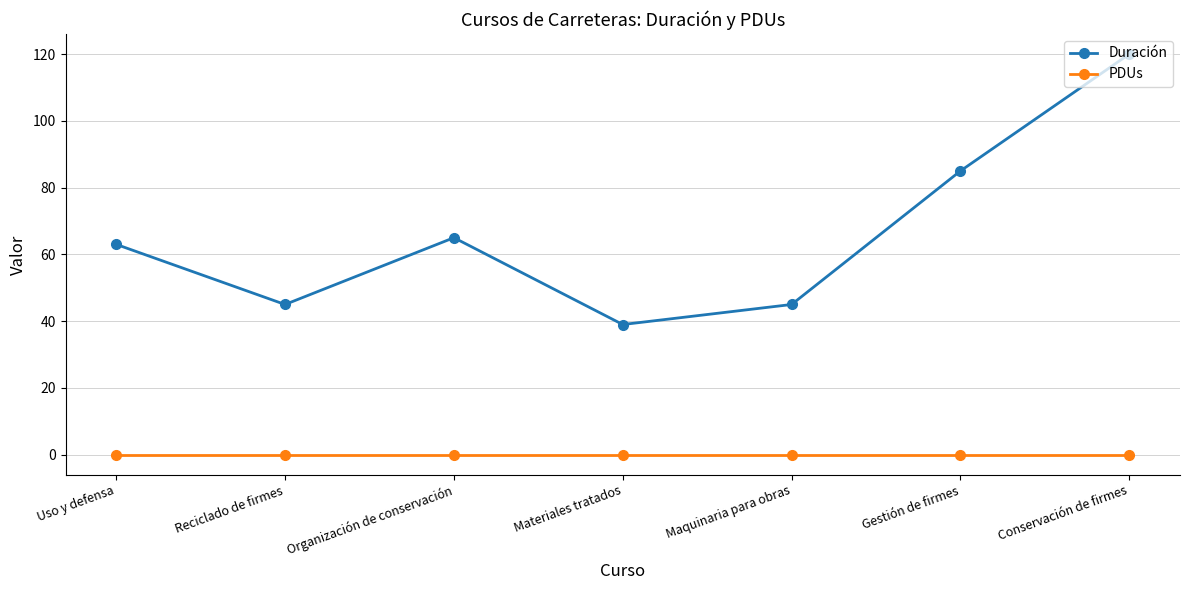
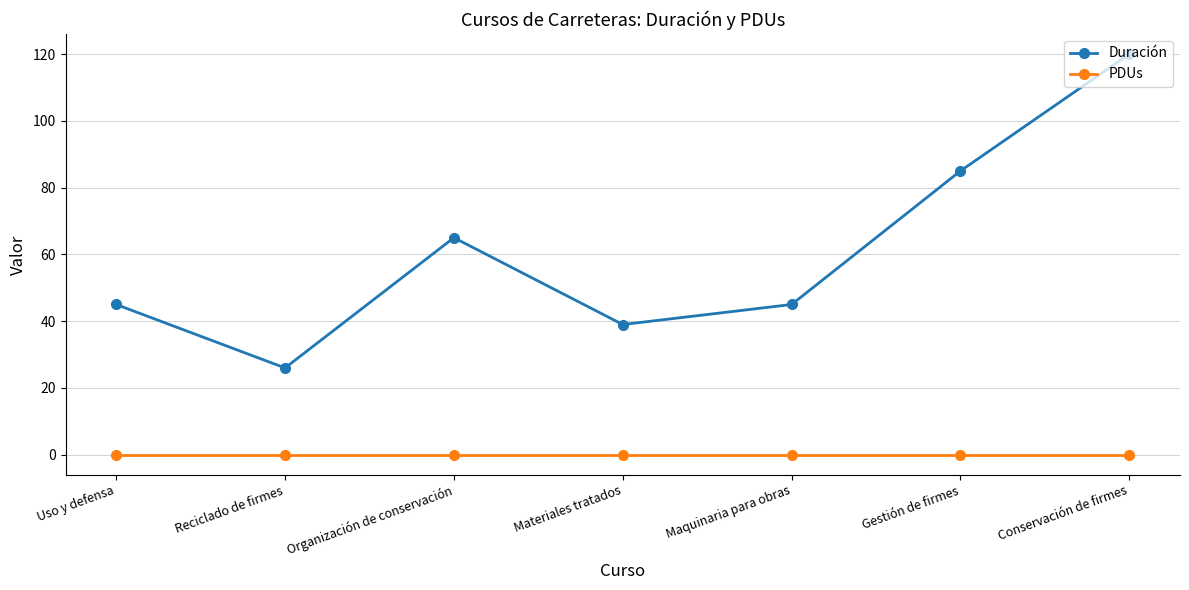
  {
    "Duración": {
-     "Uso y defensa": 63,
-     "Reciclado de firmes": 45,
+     "Uso y defensa": 45,
+     "Reciclado de firmes": 26,
      "Organización de conservación": 65,
      "Materiales tratados": 39,
      "Maquinaria para obras": 45,
      "Gestión de firmes": 85
    },
    "PDUs": {
      "Uso y defensa": 0,
      "Reciclado de firmes": 0,
      "Organización de conservación": 0,
      "Materiales tratados": 0,
      "Maquinaria para obras": 0,
      "Gestión de firmes": 0,
      "Conservación de firmes": 0
    }
  }
